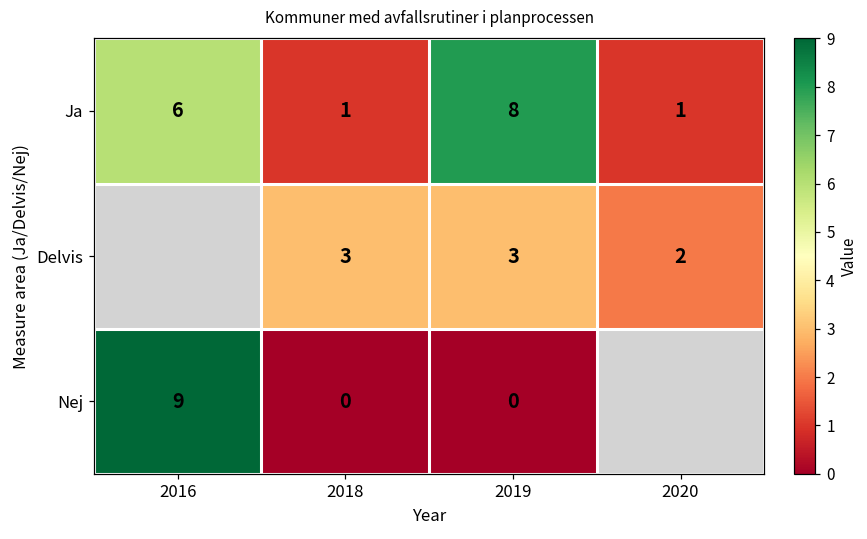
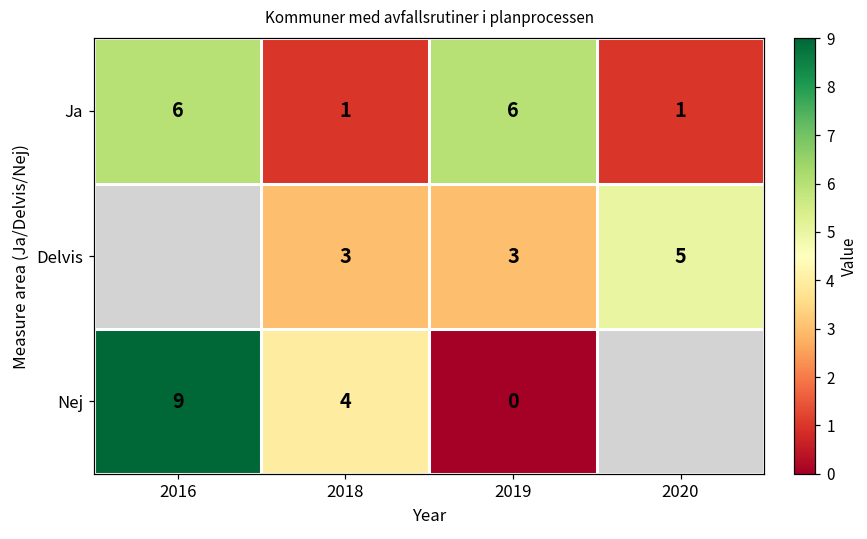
  {
    "Ja": {
      "2016": 6,
      "2018": 1,
-     "2019": 8,
+     "2019": 6,
      "2020": 1
    },
    "Delvis": {
      "2018": 3,
      "2019": 3,
-     "2020": 2
+     "2020": 5
    },
    "Nej": {
      "2016": 9,
-     "2018": 0,
+     "2018": 4,
      "2019": 0
    }
  }
